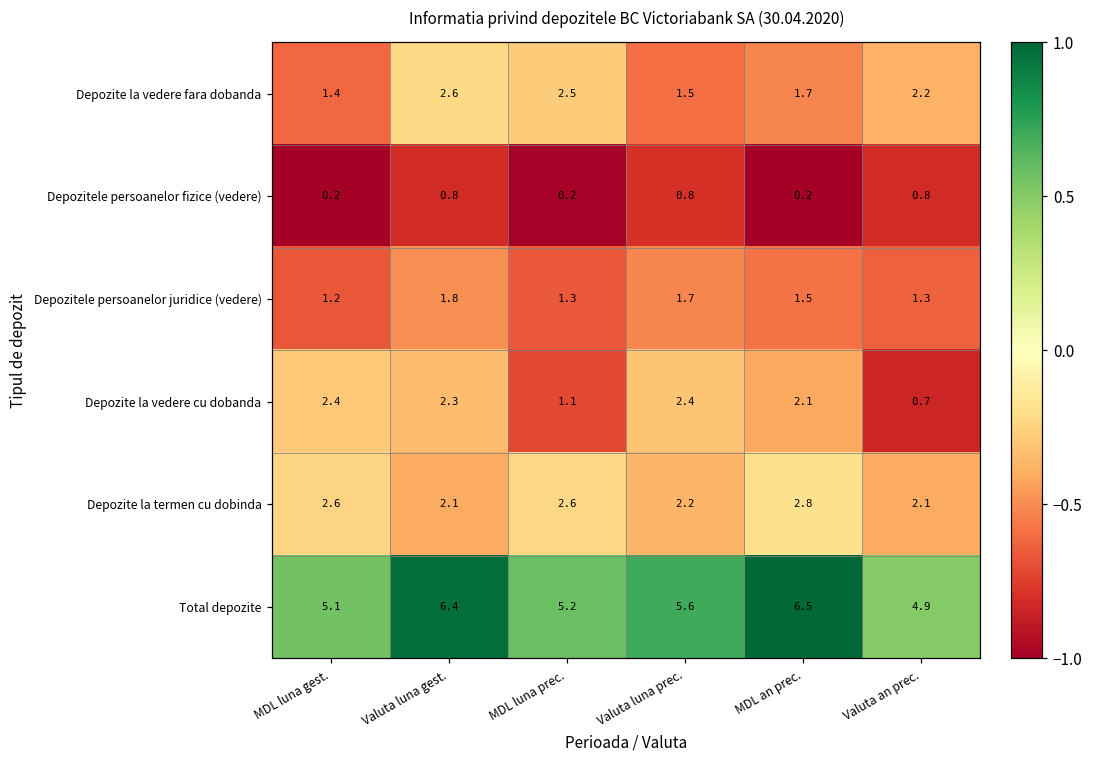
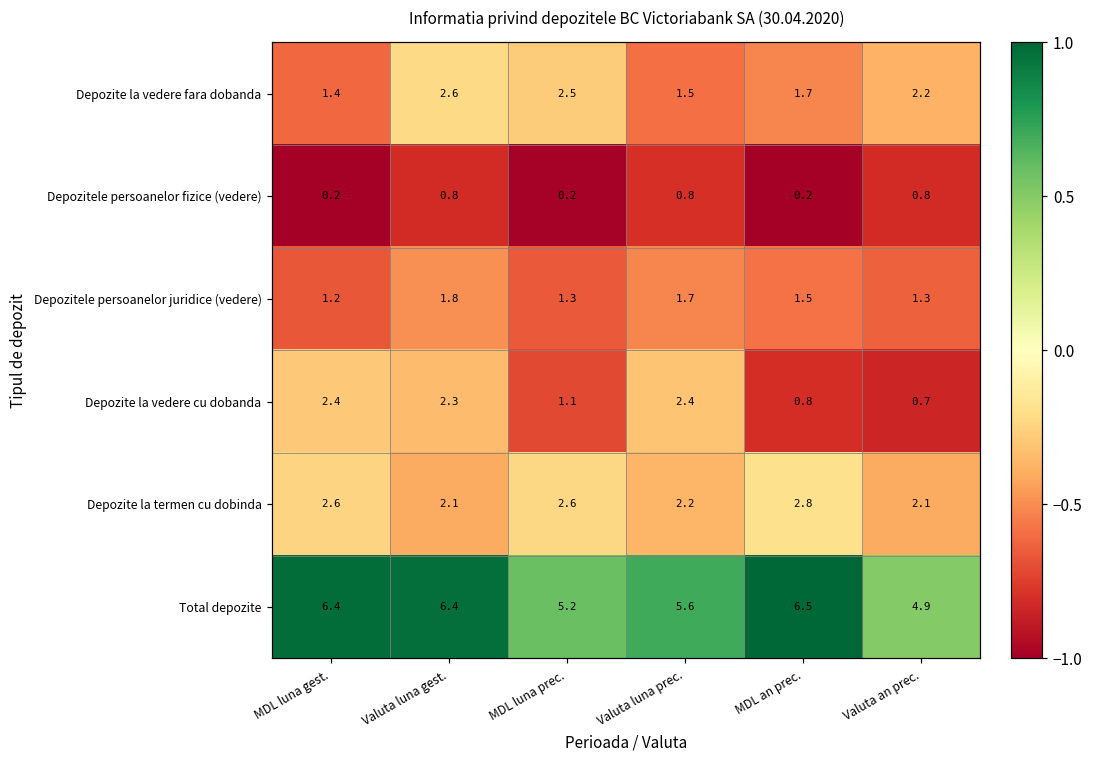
  {
    "Depozite la vedere fara dobanda": {
      "MDL luna gest.": 1.4,
      "Valuta luna gest.": 2.6,
      "MDL luna prec.": 2.5,
      "Valuta luna prec.": 1.5,
      "MDL an prec.": 1.7,
      "Valuta an prec.": 2.2
    },
    "Depozitele persoanelor fizice (vedere)": {
      "MDL luna gest.": 0.2,
      "Valuta luna gest.": 0.8,
      "MDL luna prec.": 0.2,
      "Valuta luna prec.": 0.8,
      "MDL an prec.": 0.2,
      "Valuta an prec.": 0.8
    },
    "Depozitele persoanelor juridice (vedere)": {
      "MDL luna gest.": 1.2,
      "Valuta luna gest.": 1.8,
      "MDL luna prec.": 1.3,
      "Valuta luna prec.": 1.7,
      "MDL an prec.": 1.5,
      "Valuta an prec.": 1.3
    },
    "Depozite la vedere cu dobanda": {
      "MDL luna gest.": 2.4,
      "Valuta luna gest.": 2.3,
      "MDL luna prec.": 1.1,
      "Valuta luna prec.": 2.4,
-     "MDL an prec.": 2.1,
+     "MDL an prec.": 0.8,
      "Valuta an prec.": 0.7
    },
    "Depozite la termen cu dobinda": {
      "MDL luna gest.": 2.6,
      "Valuta luna gest.": 2.1,
      "MDL luna prec.": 2.6,
      "Valuta luna prec.": 2.2,
      "MDL an prec.": 2.8,
      "Valuta an prec.": 2.1
    },
    "Total depozite": {
-     "MDL luna gest.": 5.1,
+     "MDL luna gest.": 6.4,
      "Valuta luna gest.": 6.4,
      "MDL luna prec.": 5.2,
      "Valuta luna prec.": 5.6,
      "MDL an prec.": 6.5,
      "Valuta an prec.": 4.9
    }
  }
